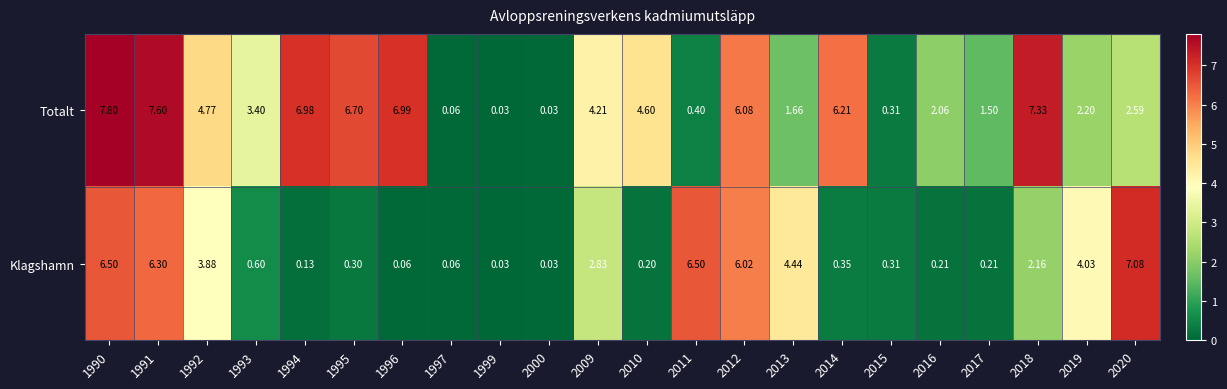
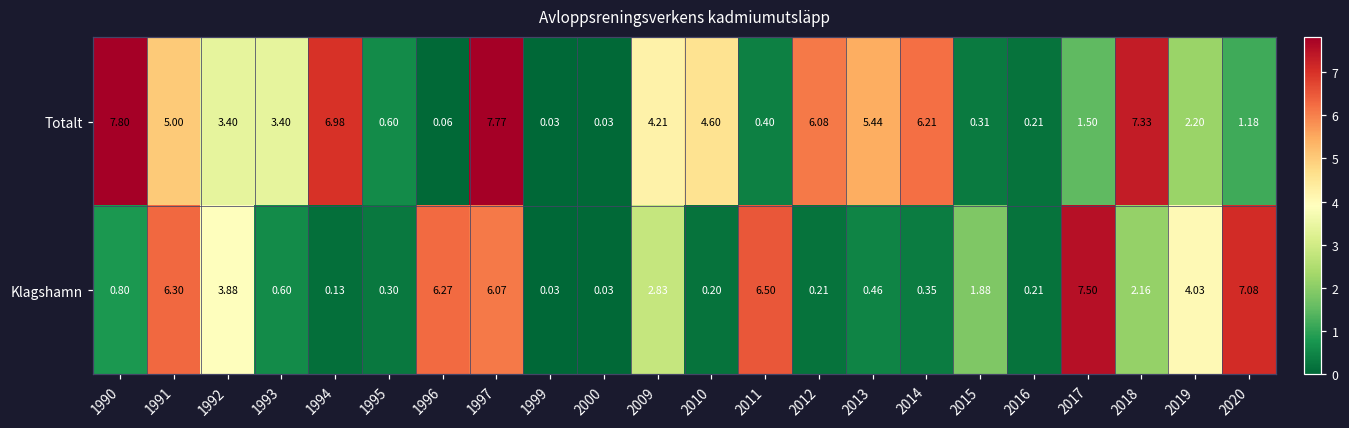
  {
    "Totalt": {
      "1990": 7.80,
-     "1991": 7.60,
-     "1992": 4.77,
+     "1991": 5.00,
+     "1992": 3.40,
      "1993": 3.40,
      "1994": 6.98,
-     "1995": 6.70,
-     "1996": 6.99,
-     "1997": 0.06,
+     "1995": 0.60,
+     "1996": 0.06,
+     "1997": 7.77,
      "1999": 0.03,
      "2000": 0.03,
      "2009": 4.21,
      "2010": 4.60,
      "2011": 0.40,
      "2012": 6.08,
-     "2013": 1.66,
+     "2013": 5.44,
      "2014": 6.21,
      "2015": 0.31,
-     "2016": 2.06,
+     "2016": 0.21,
      "2017": 1.50,
      "2018": 7.33,
      "2019": 2.20,
-     "2020": 2.59
+     "2020": 1.18
    },
    "Klagshamn": {
-     "1990": 6.50,
+     "1990": 0.80,
      "1991": 6.30,
      "1992": 3.88,
      "1993": 0.60,
      "1994": 0.13,
      "1995": 0.30,
-     "1996": 0.06,
-     "1997": 0.06,
+     "1996": 6.27,
+     "1997": 6.07,
      "1999": 0.03,
      "2000": 0.03,
      "2009": 2.83,
      "2010": 0.20,
      "2011": 6.50,
-     "2012": 6.02,
-     "2013": 4.44,
+     "2012": 0.21,
+     "2013": 0.46,
      "2014": 0.35,
-     "2015": 0.31,
+     "2015": 1.88,
      "2016": 0.21,
-     "2017": 0.21,
+     "2017": 7.50,
      "2018": 2.16,
      "2019": 4.03,
      "2020": 7.08
    }
  }
